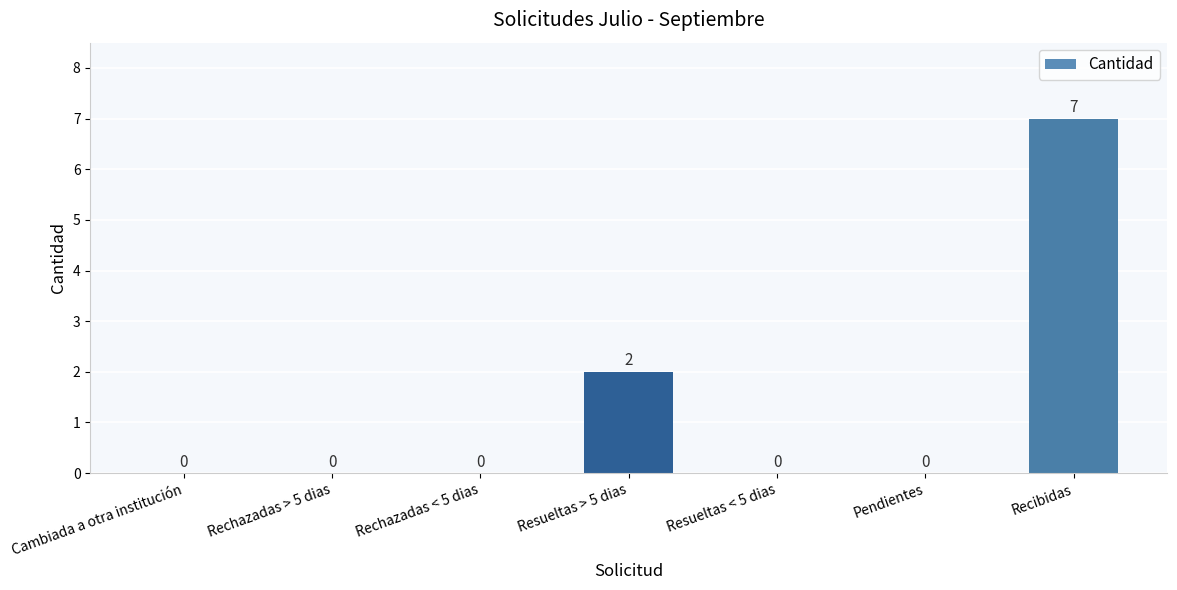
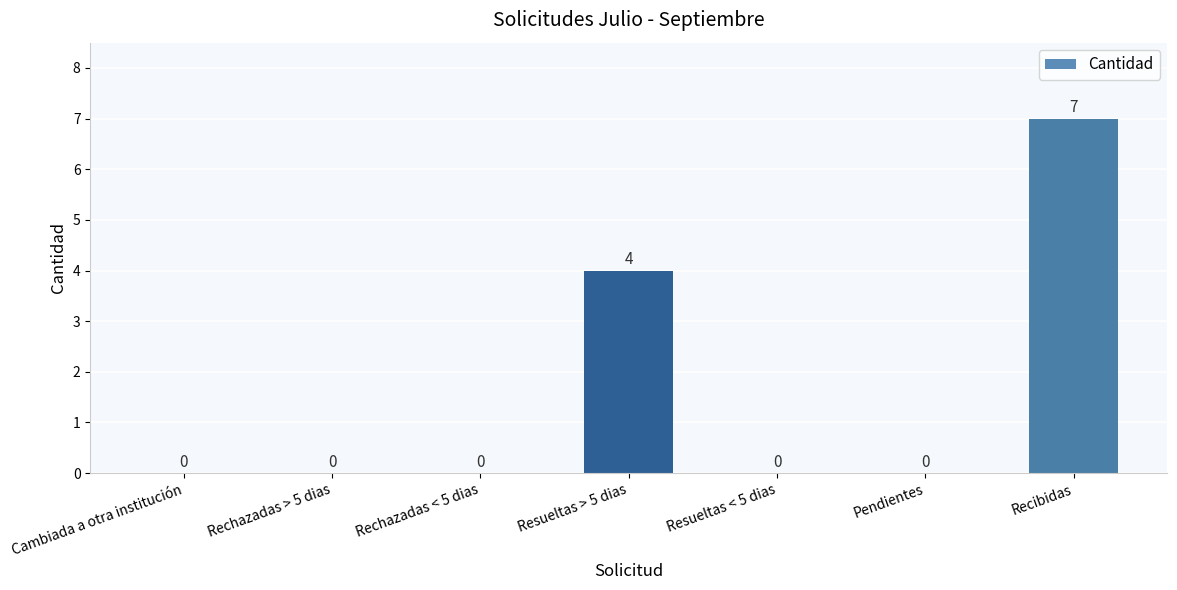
  {
    "Cambiada a otra institución": 0,
    "Rechazadas > 5 dias": 0,
    "Rechazadas < 5 dias": 0,
-   "Resueltas > 5 dias": 2,
+   "Resueltas > 5 dias": 4,
    "Resueltas < 5 dias": 0,
    "Pendientes": 0,
    "Recibidas": 7
  }
